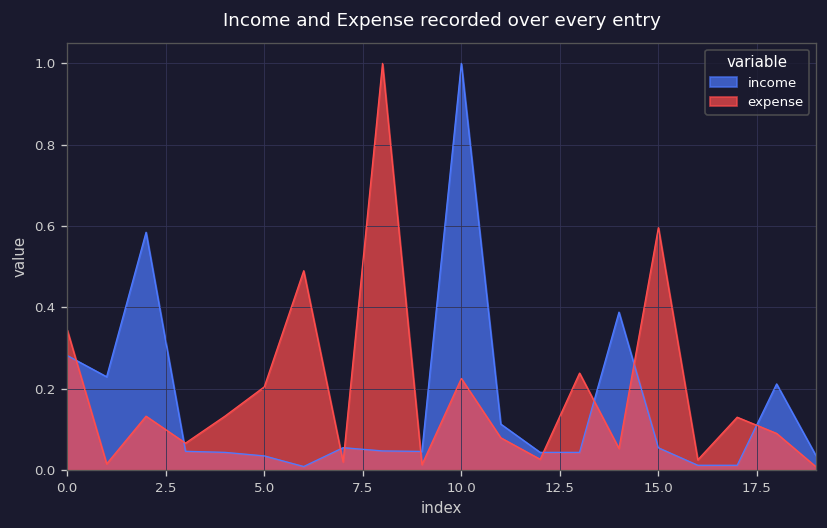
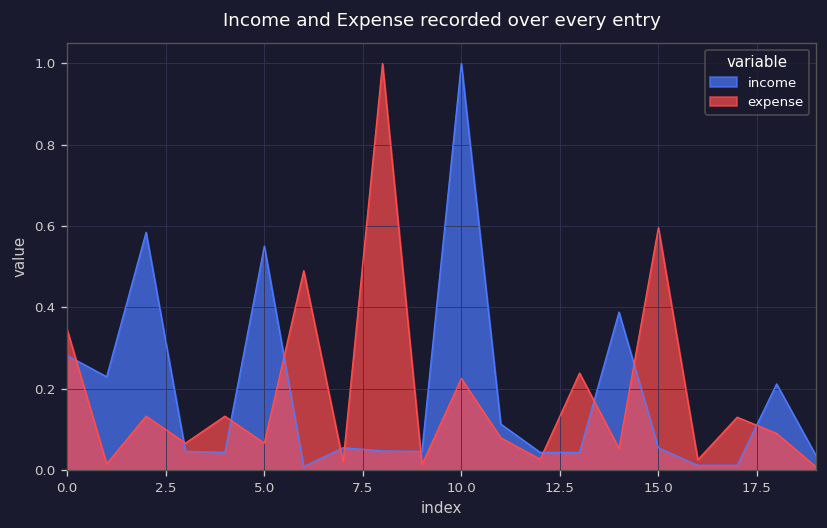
  {
    "income": {
      "0.0": 0.28,
-     "5.0": 0.03,
+     "5.0": 0.55,
      "10.0": 1.00,
      "15.0": 0.05
    },
    "expense": {
      "0.0": 0.34,
-     "5.0": 0.20,
+     "5.0": 0.07,
      "10.0": 0.23,
      "15.0": 0.60
    }
  }
